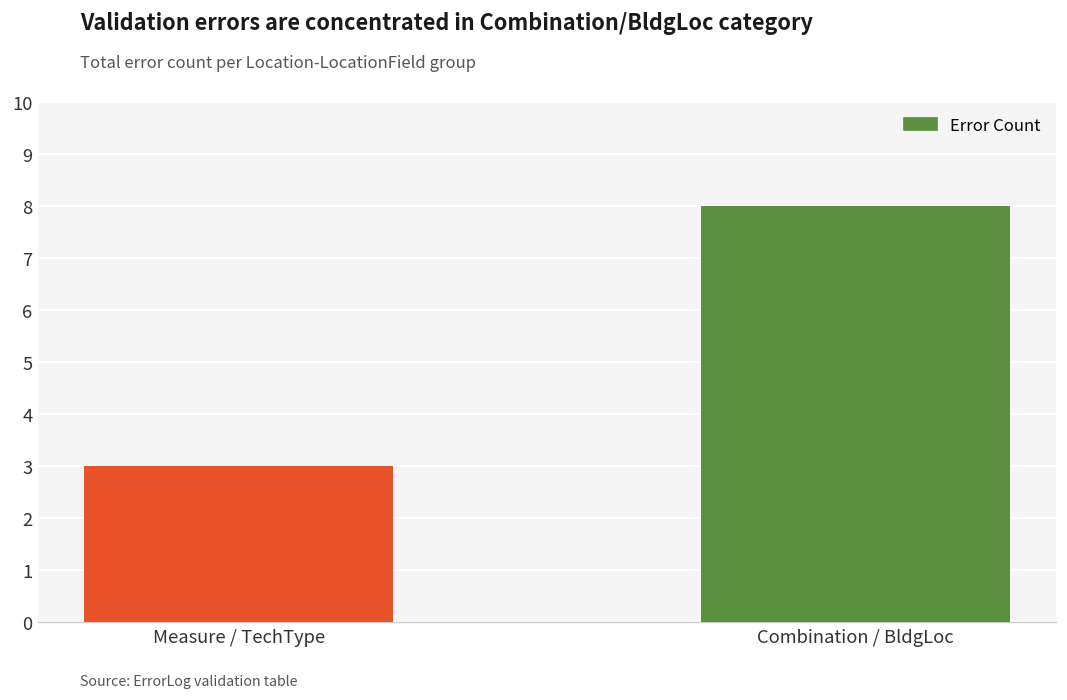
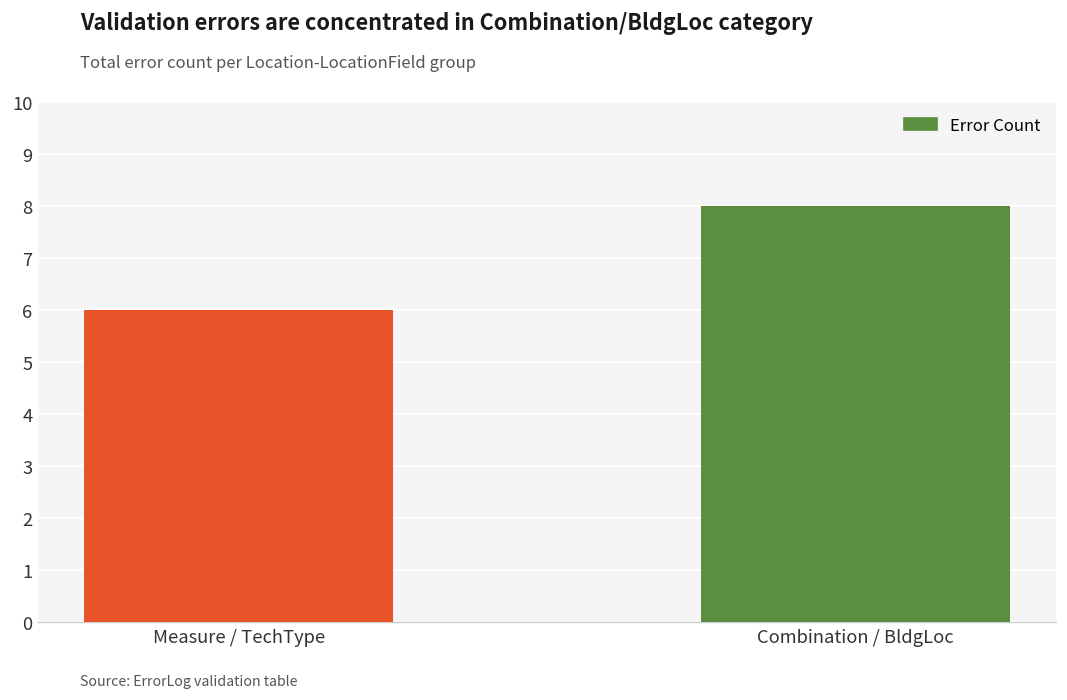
  {
-   "Measure / TechType": 3,
+   "Measure / TechType": 6,
    "Combination / BldgLoc": 8
  }
